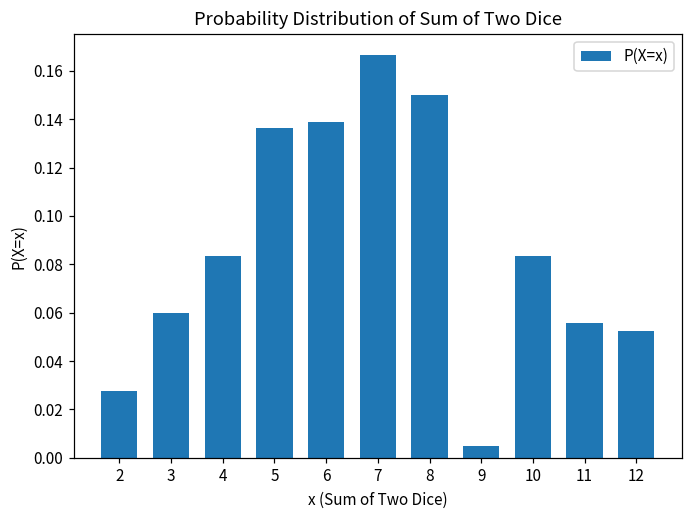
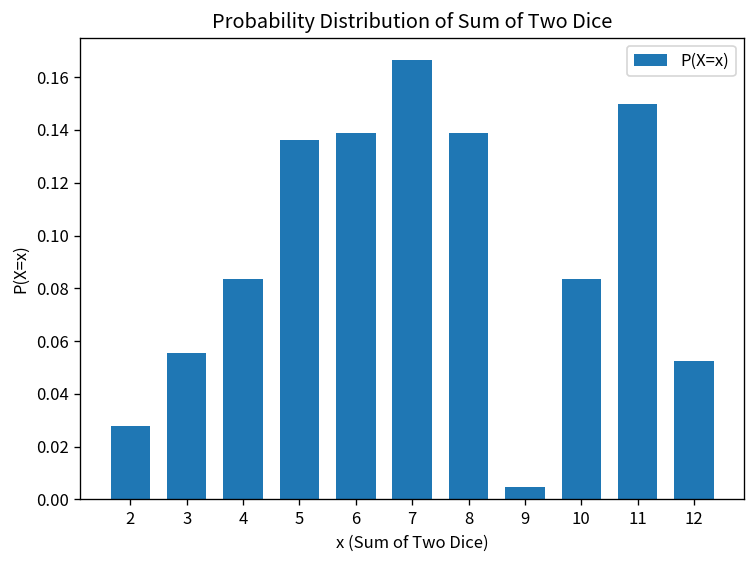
  {
    "2": 0.028,
-   "3": 0.060,
+   "3": 0.056,
    "4": 0.083,
    "5": 0.136,
    "6": 0.139,
    "7": 0.167,
-   "8": 0.150,
+   "8": 0.139,
    "9": 0.005,
    "10": 0.083,
-   "11": 0.056,
+   "11": 0.150,
    "12": 0.053
  }
